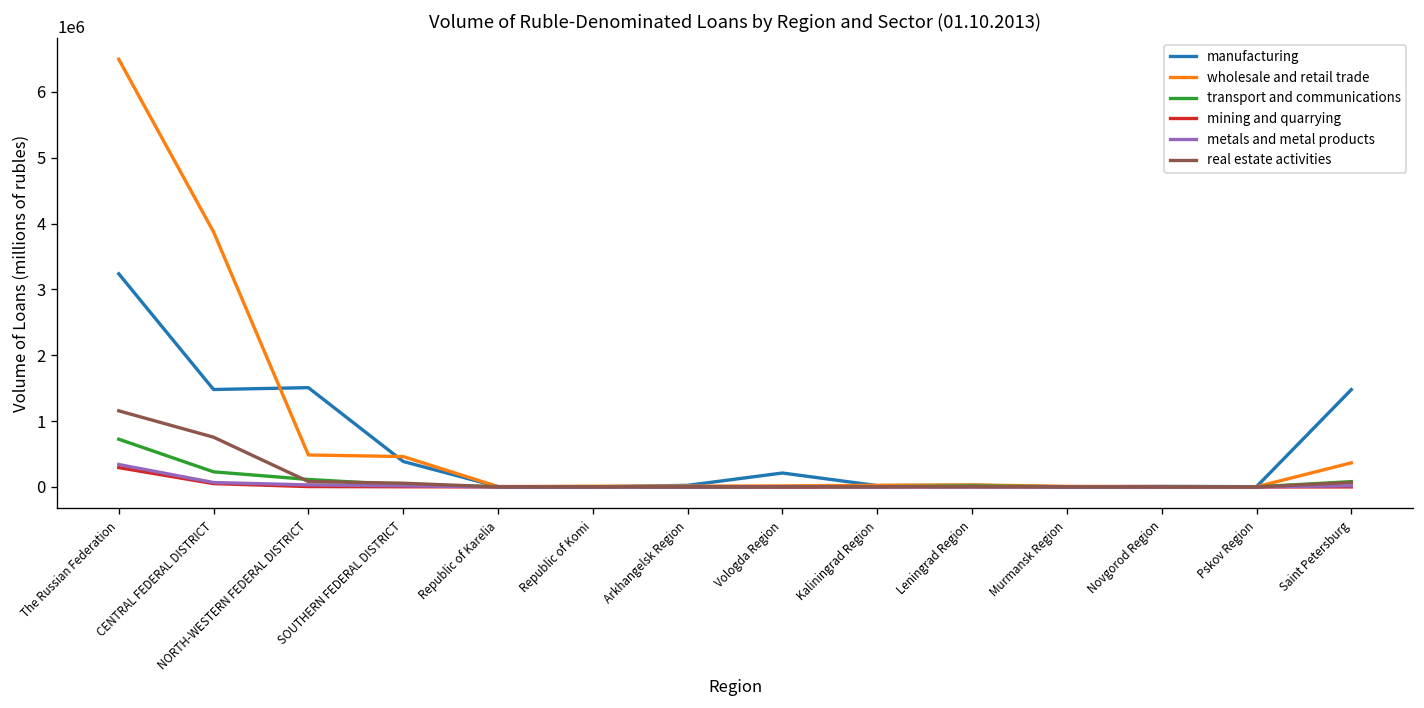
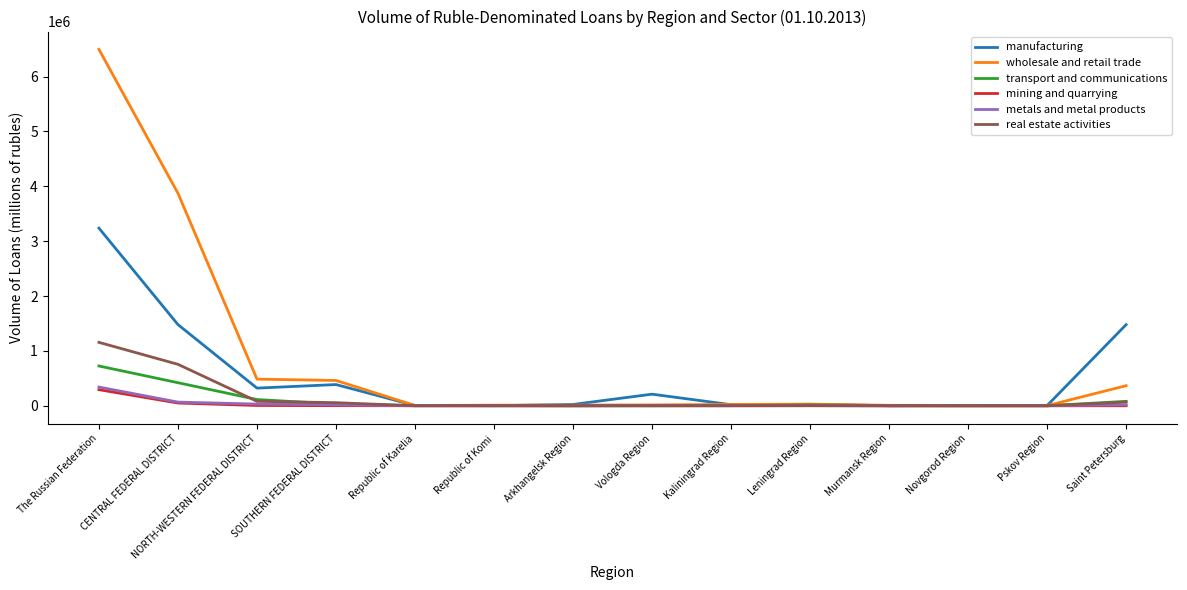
  {
    "manufacturing": {
      "The Russian Federation": 3200000,
      "CENTRAL FEDERAL DISTRICT": 1500000,
-     "NORTH-WESTERN FEDERAL DISTRICT": 1500000,
+     "NORTH-WESTERN FEDERAL DISTRICT": 300000,
      "SOUTHERN FEDERAL DISTRICT": 400000,
      "Vologda Region": 200000,
      "Saint Petersburg": 1500000
    },
    "wholesale and retail trade": {
      "The Russian Federation": 6500000,
      "CENTRAL FEDERAL DISTRICT": 3900000,
      "NORTH-WESTERN FEDERAL DISTRICT": 500000,
      "SOUTHERN FEDERAL DISTRICT": 500000,
      "Saint Petersburg": 400000
    },
    "transport and communications": {
      "The Russian Federation": 700000,
-     "CENTRAL FEDERAL DISTRICT": 200000
+     "CENTRAL FEDERAL DISTRICT": 400000
    },
    "mining and quarrying": {
      "The Russian Federation": 300000
    },
    "metals and metal products": {
      "The Russian Federation": 300000
    },
    "real estate activities": {
      "The Russian Federation": 1200000,
      "CENTRAL FEDERAL DISTRICT": 800000
    }
  }
